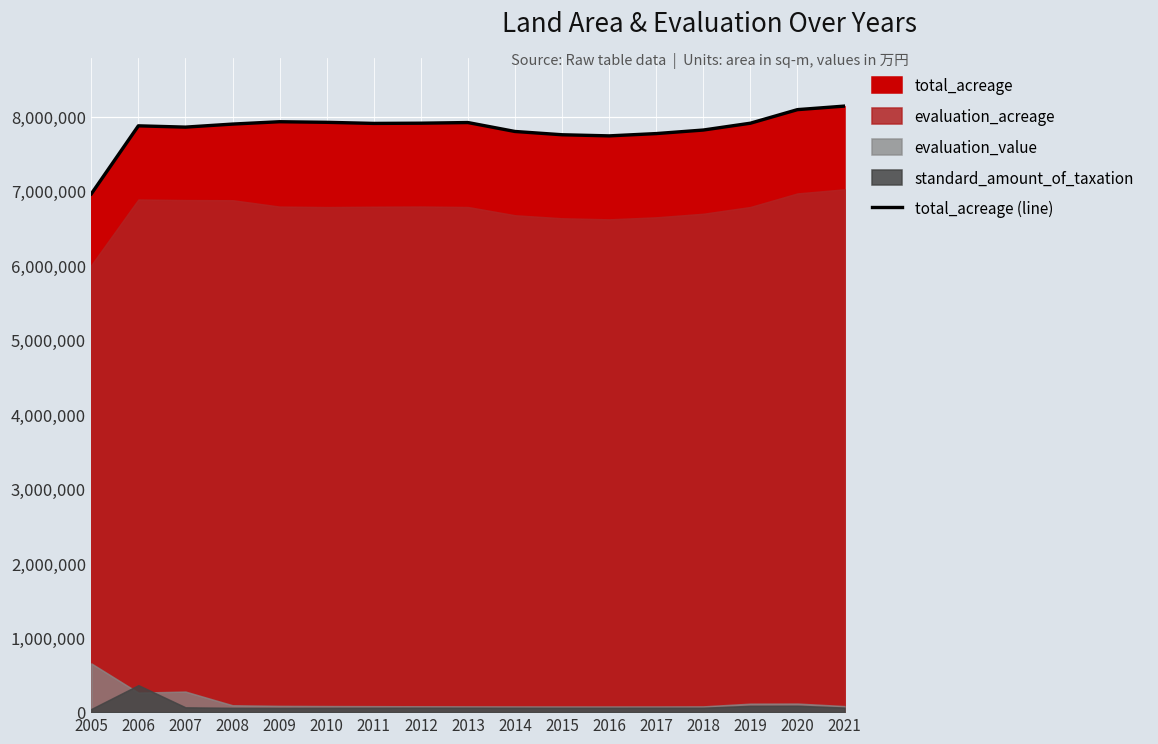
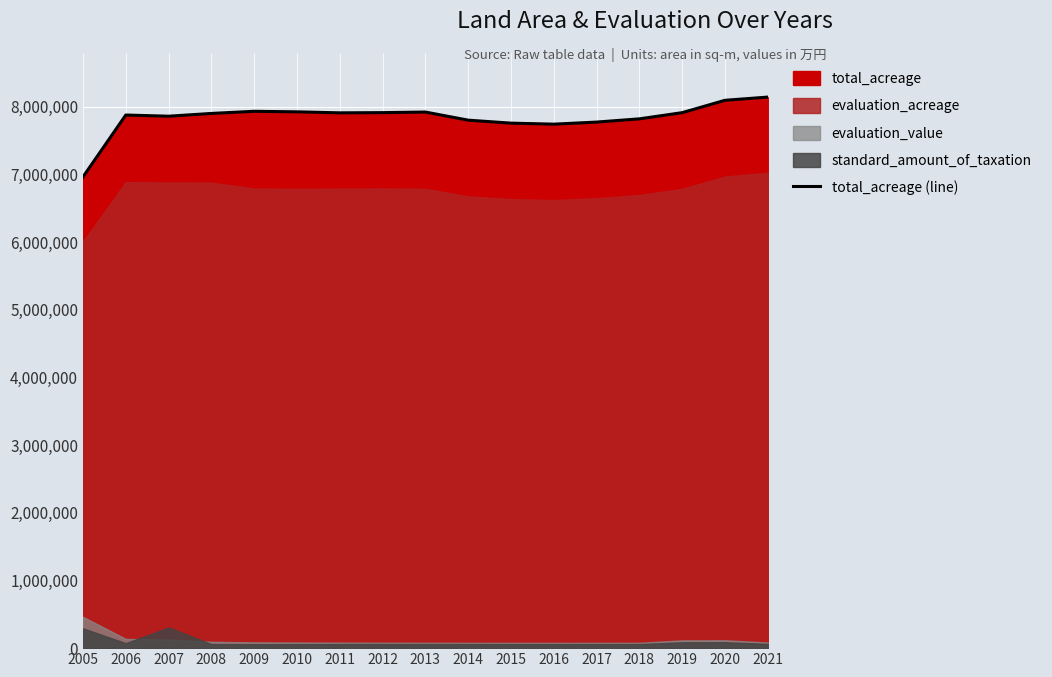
  {
    "evaluation_value": {
-     "2005": "700,000",
-     "2006": "300,000",
-     "2007": "300,000"
+     "2005": "500,000",
+     "2006": "100,000",
+     "2007": "100,000"
    },
    "standard_amount_of_taxation": {
-     "2005": "0",
-     "2006": "400,000",
-     "2007": "100,000"
+     "2005": "300,000",
+     "2006": "100,000",
+     "2007": "300,000"
    }
  }
